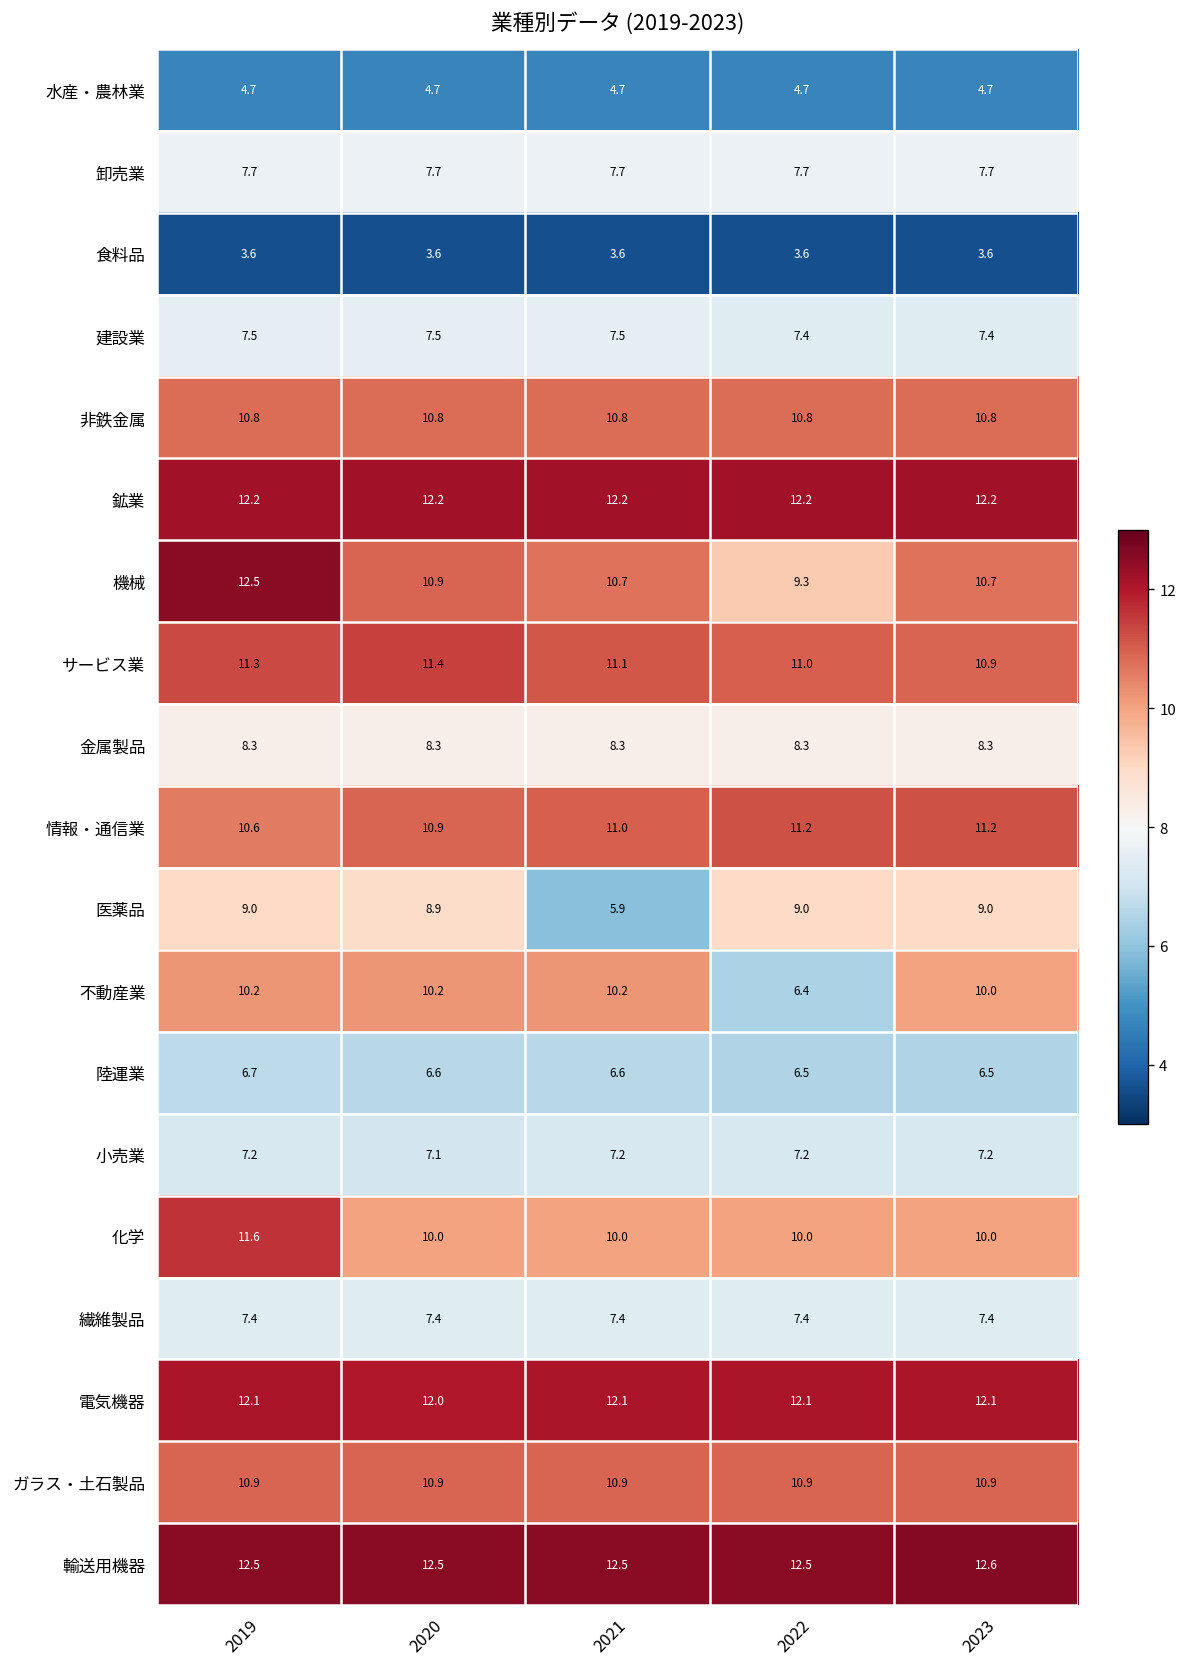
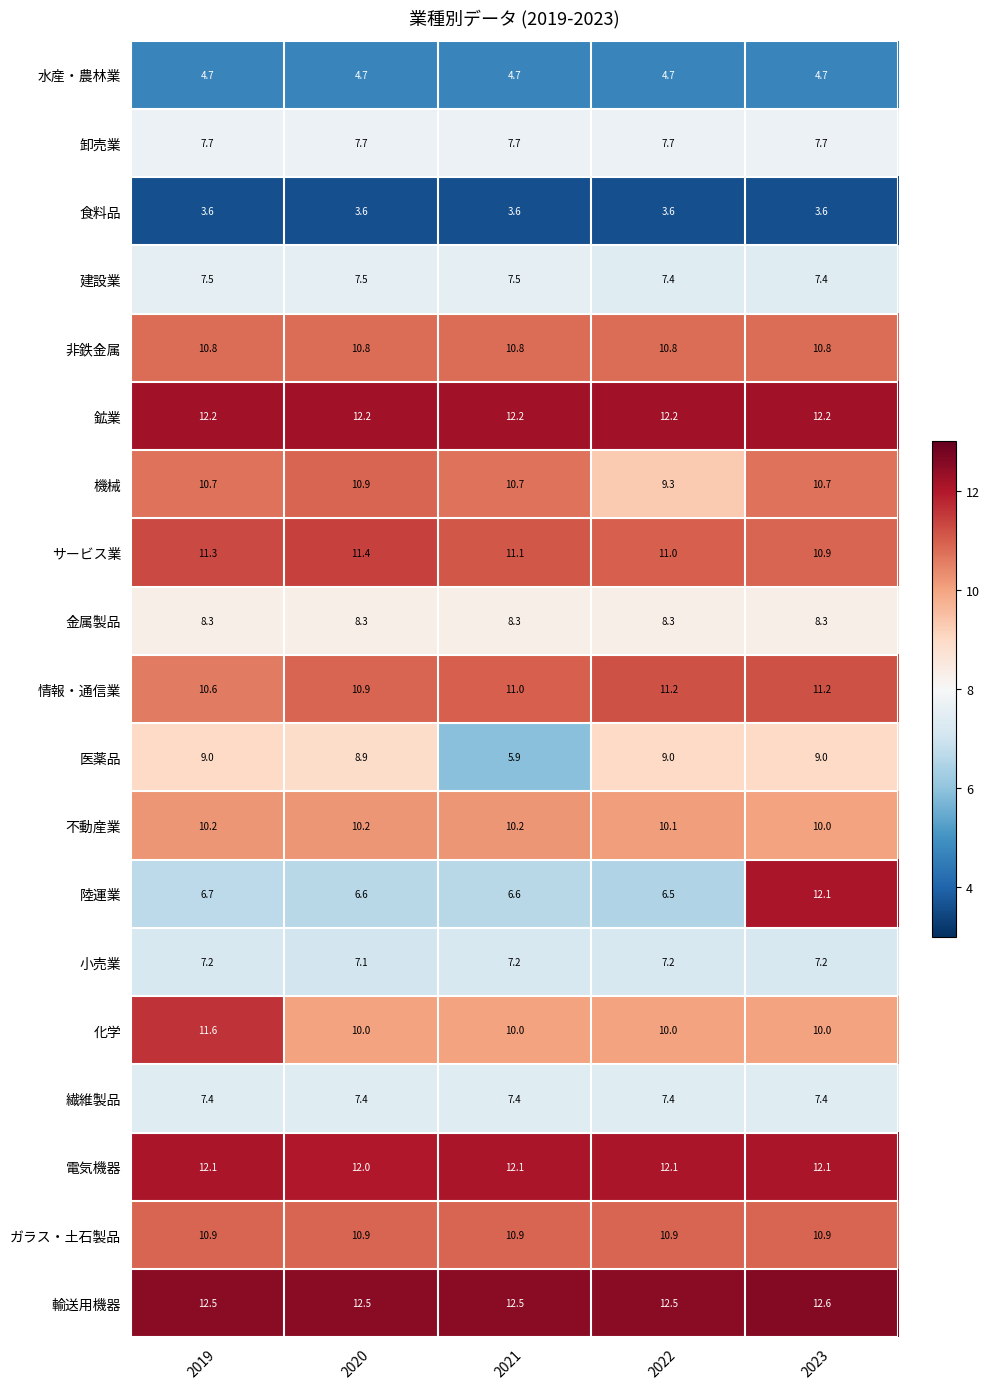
  {
    "水産・農林業": {
      "2019": 4.7,
      "2020": 4.7,
      "2021": 4.7,
      "2022": 4.7,
      "2023": 4.7
    },
    "卸売業": {
      "2019": 7.7,
      "2020": 7.7,
      "2021": 7.7,
      "2022": 7.7,
      "2023": 7.7
    },
    "食料品": {
      "2019": 3.6,
      "2020": 3.6,
      "2021": 3.6,
      "2022": 3.6,
      "2023": 3.6
    },
    "建設業": {
      "2019": 7.5,
      "2020": 7.5,
      "2021": 7.5,
      "2022": 7.4,
      "2023": 7.4
    },
    "非鉄金属": {
      "2019": 10.8,
      "2020": 10.8,
      "2021": 10.8,
      "2022": 10.8,
      "2023": 10.8
    },
    "鉱業": {
      "2019": 12.2,
      "2020": 12.2,
      "2021": 12.2,
      "2022": 12.2,
      "2023": 12.2
    },
    "機械": {
-     "2019": 12.5,
+     "2019": 10.7,
      "2020": 10.9,
      "2021": 10.7,
      "2022": 9.3,
      "2023": 10.7
    },
    "サービス業": {
      "2019": 11.3,
      "2020": 11.4,
      "2021": 11.1,
      "2022": 11.0,
      "2023": 10.9
    },
    "金属製品": {
      "2019": 8.3,
      "2020": 8.3,
      "2021": 8.3,
      "2022": 8.3,
      "2023": 8.3
    },
    "情報・通信業": {
      "2019": 10.6,
      "2020": 10.9,
      "2021": 11.0,
      "2022": 11.2,
      "2023": 11.2
    },
    "医薬品": {
      "2019": 9.0,
      "2020": 8.9,
      "2021": 5.9,
      "2022": 9.0,
      "2023": 9.0
    },
    "不動産業": {
      "2019": 10.2,
      "2020": 10.2,
      "2021": 10.2,
-     "2022": 6.4,
+     "2022": 10.1,
      "2023": 10.0
    },
    "陸運業": {
      "2019": 6.7,
      "2020": 6.6,
      "2021": 6.6,
      "2022": 6.5,
-     "2023": 6.5
+     "2023": 12.1
    },
    "小売業": {
      "2019": 7.2,
      "2020": 7.1,
      "2021": 7.2,
      "2022": 7.2,
      "2023": 7.2
    },
    "化学": {
      "2019": 11.6,
      "2020": 10.0,
      "2021": 10.0,
      "2022": 10.0,
      "2023": 10.0
    },
    "繊維製品": {
      "2019": 7.4,
      "2020": 7.4,
      "2021": 7.4,
      "2022": 7.4,
      "2023": 7.4
    },
    "電気機器": {
      "2019": 12.1,
      "2020": 12.0,
      "2021": 12.1,
      "2022": 12.1,
      "2023": 12.1
    },
    "ガラス・土石製品": {
      "2019": 10.9,
      "2020": 10.9,
      "2021": 10.9,
      "2022": 10.9,
      "2023": 10.9
    },
    "輸送用機器": {
      "2019": 12.5,
      "2020": 12.5,
      "2021": 12.5,
      "2022": 12.5,
      "2023": 12.6
    }
  }
